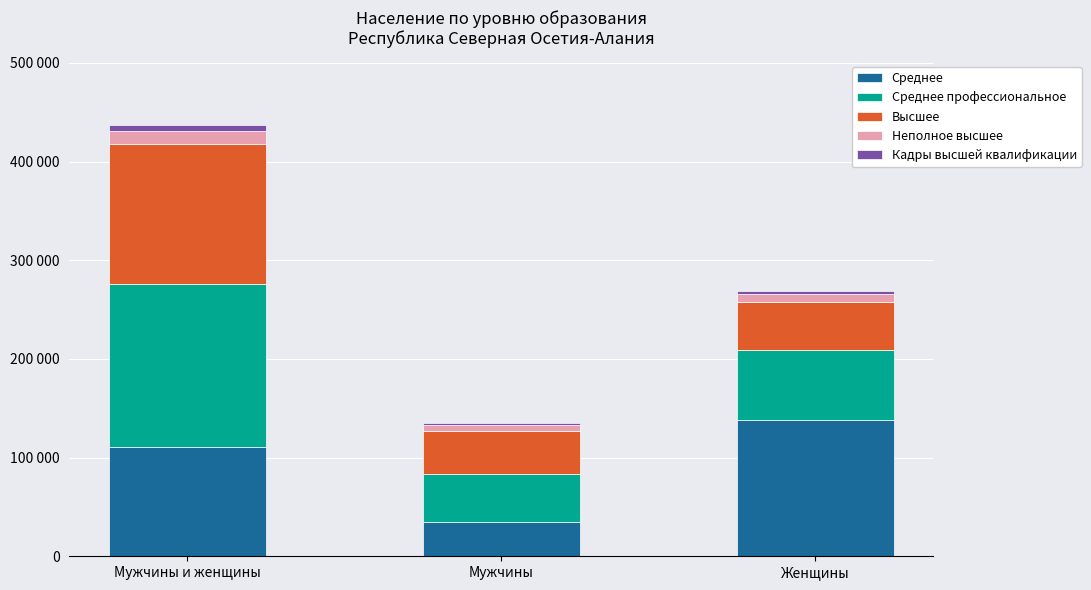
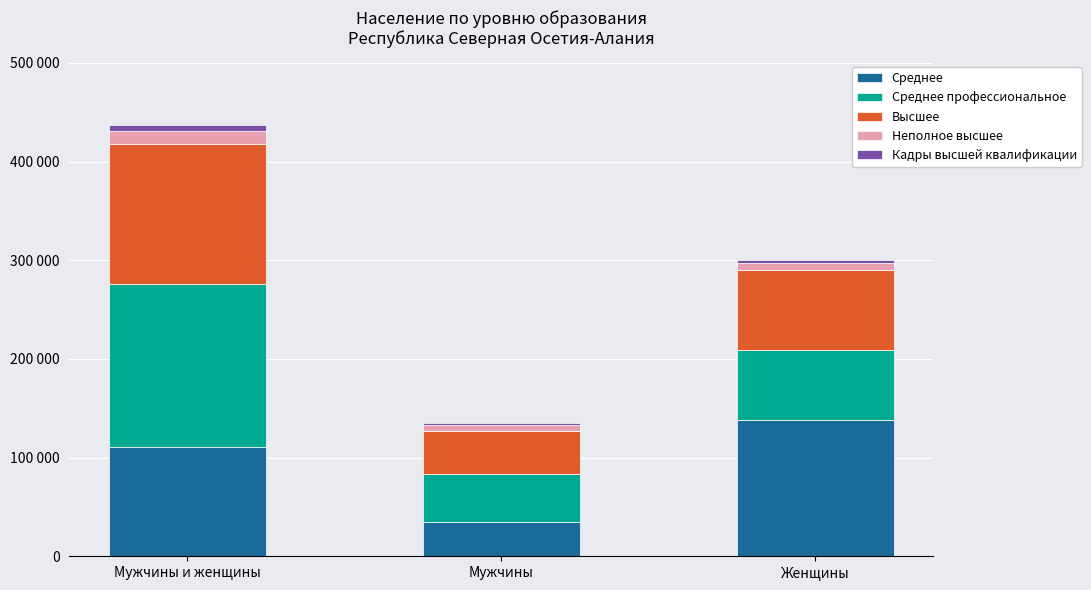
  {
    "Среднее": {
      "Мужчины и женщины": 110000,
      "Мужчины": 30000,
      "Женщины": 140000
    },
    "Среднее профессиональное": {
      "Мужчины и женщины": 170000,
      "Мужчины": 50000,
      "Женщины": 70000
    },
    "Высшее": {
      "Мужчины и женщины": 140000,
      "Мужчины": 40000,
-     "Женщины": 50000
+     "Женщины": 80000
    },
    "Неполное высшее": {
      "Мужчины и женщины": 10000,
      "Мужчины": 10000,
      "Женщины": 10000
    },
    "Кадры высшей квалификации": {
      "Мужчины и женщины": 10000,
      "Женщины": 0
    }
  }
